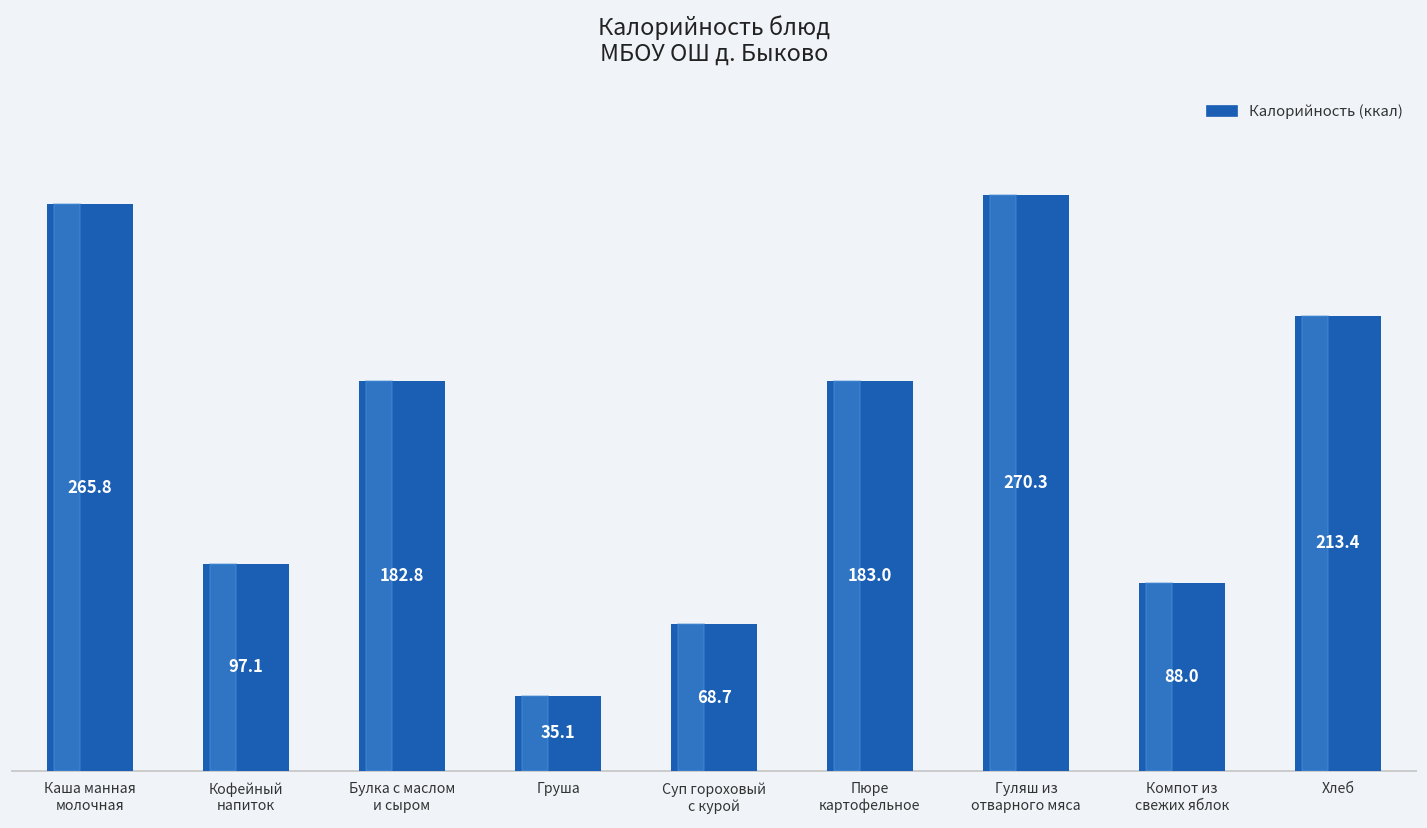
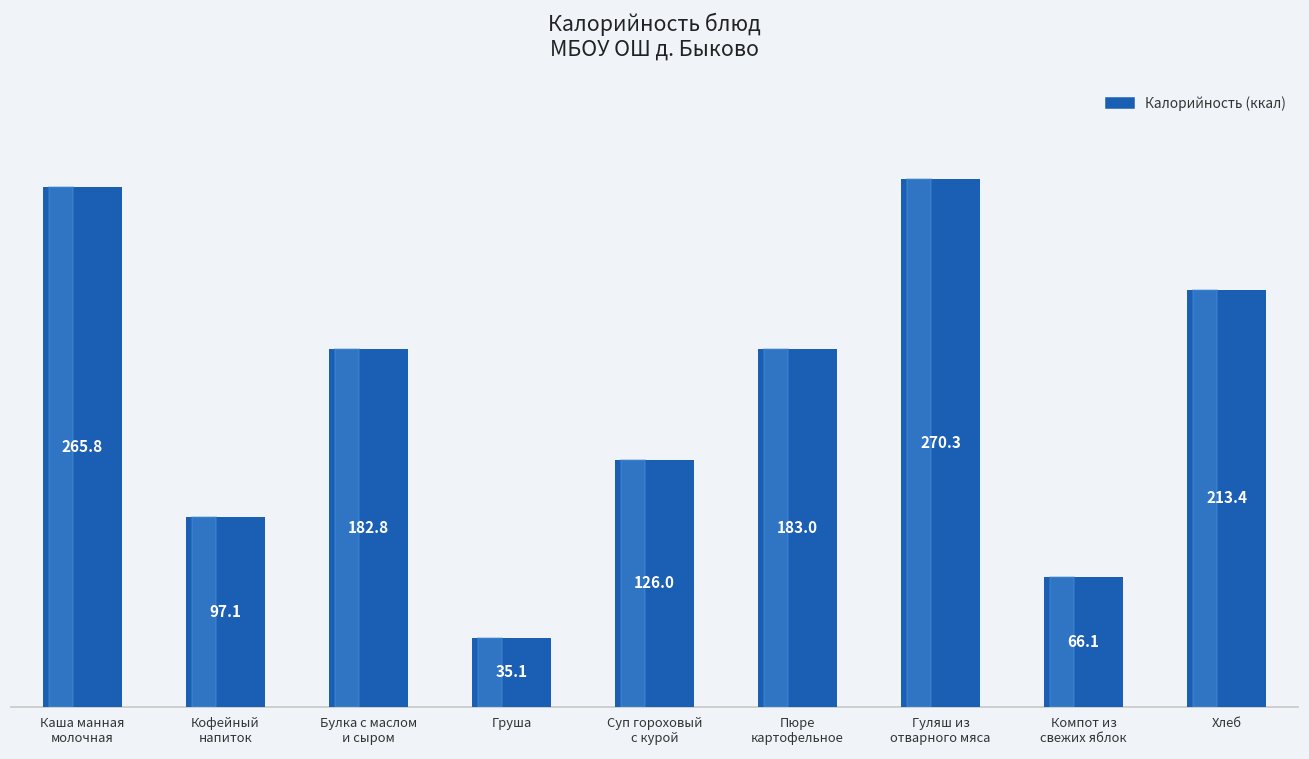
  {
    "Каша манная молочная": 265.8,
    "Кофейный напиток": 97.1,
    "Булка с маслом и сыром": 182.8,
    "Груша": 35.1,
-   "Суп гороховый с курой": 68.7,
+   "Суп гороховый с курой": 126.0,
    "Пюре картофельное": 183.0,
    "Гуляш из отварного мяса": 270.3,
-   "Компот из свежих яблок": 88.0,
+   "Компот из свежих яблок": 66.1,
    "Хлеб": 213.4
  }
